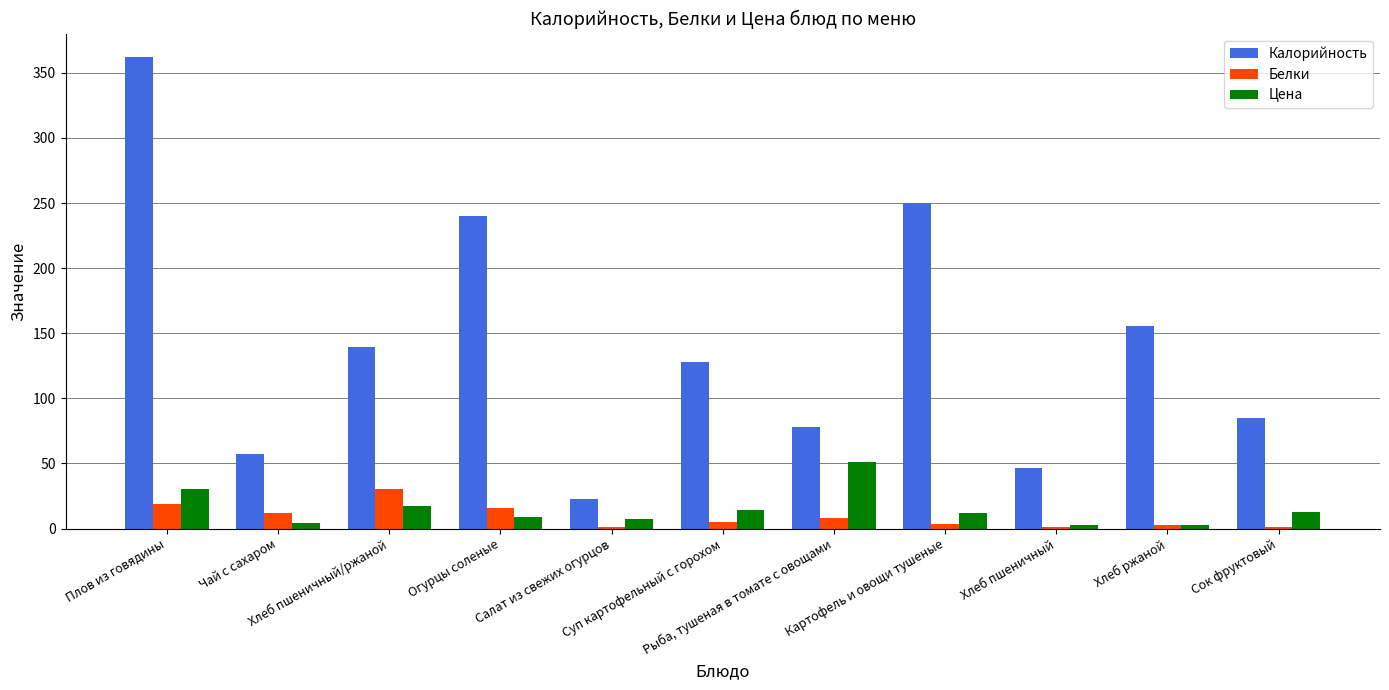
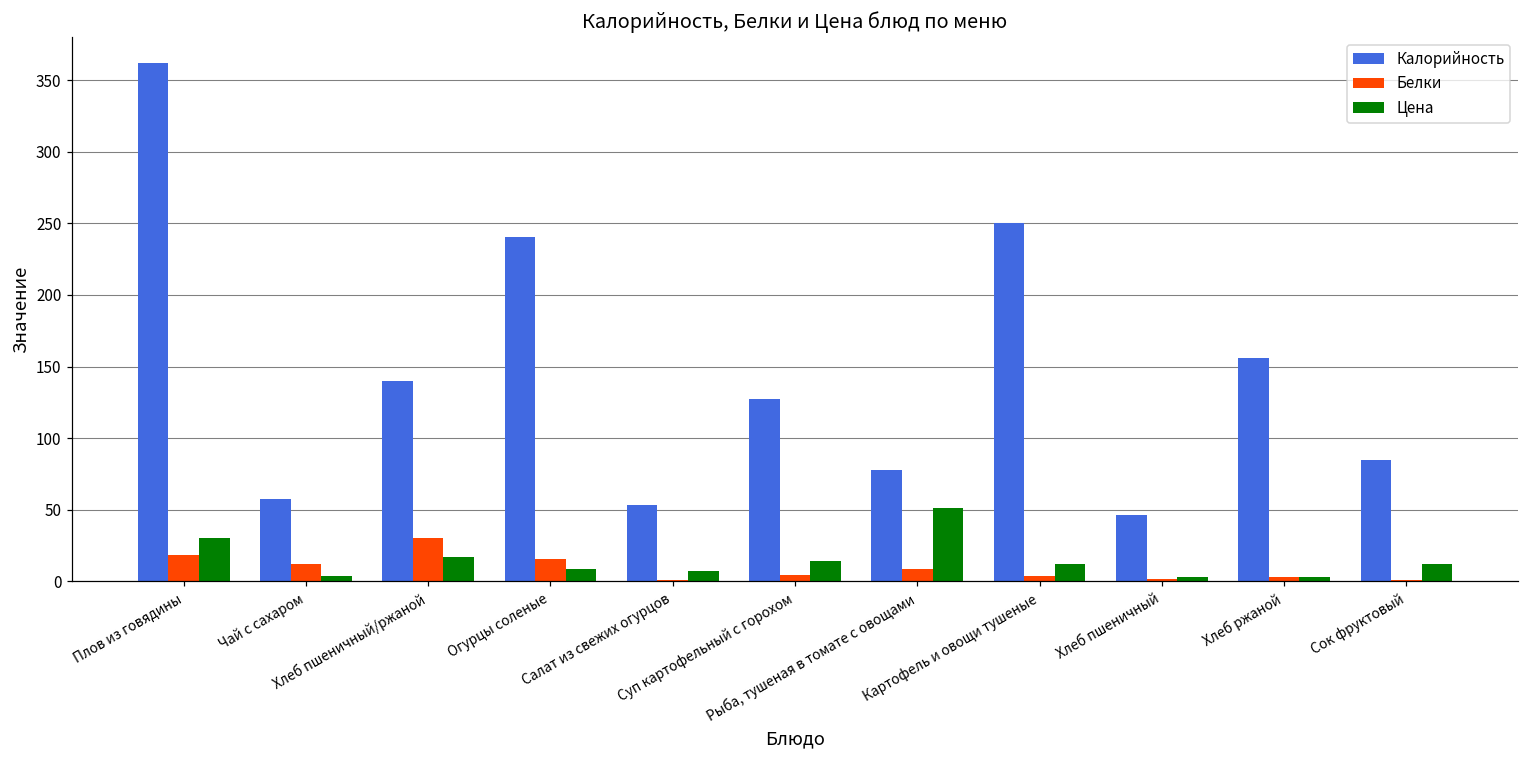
  {
    "Калорийность": {
      "Плов из говядины": 362,
      "Чай с сахаром": 57,
      "Хлеб пшеничный/ржаной": 140,
      "Огурцы соленые": 240,
-     "Салат из свежих огурцов": 23,
+     "Салат из свежих огурцов": 54,
      "Суп картофельный с горохом": 128,
      "Рыба, тушеная в томате с овощами": 78,
      "Картофель и овощи тушеные": 250,
      "Хлеб пшеничный": 47,
      "Хлеб ржаной": 156,
      "Сок фруктовый": 85
    },
    "Белки": {
      "Плов из говядины": 19,
      "Чай с сахаром": 12,
      "Хлеб пшеничный/ржаной": 30,
      "Огурцы соленые": 16,
      "Суп картофельный с горохом": 5,
      "Рыба, тушеная в томате с овощами": 8,
      "Картофель и овощи тушеные": 4,
      "Хлеб ржаной": 3
    },
    "Цена": {
      "Плов из говядины": 30,
      "Чай с сахаром": 4,
      "Хлеб пшеничный/ржаной": 17,
      "Огурцы соленые": 9,
      "Салат из свежих огурцов": 7,
      "Суп картофельный с горохом": 14,
      "Рыба, тушеная в томате с овощами": 51,
      "Картофель и овощи тушеные": 12,
      "Хлеб пшеничный": 3,
      "Хлеб ржаной": 3,
      "Сок фруктовый": 13
    }
  }
